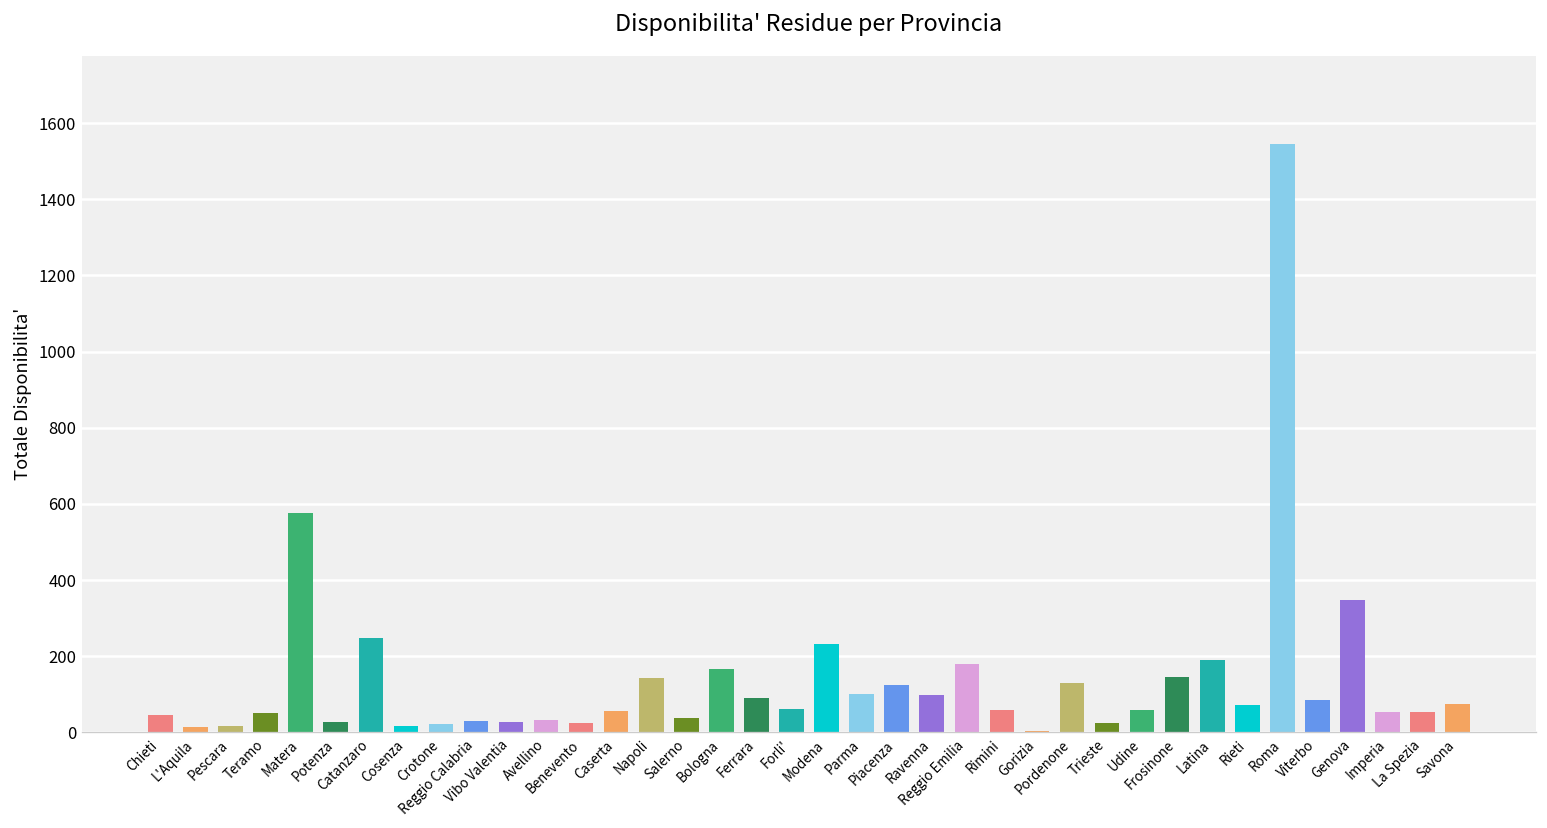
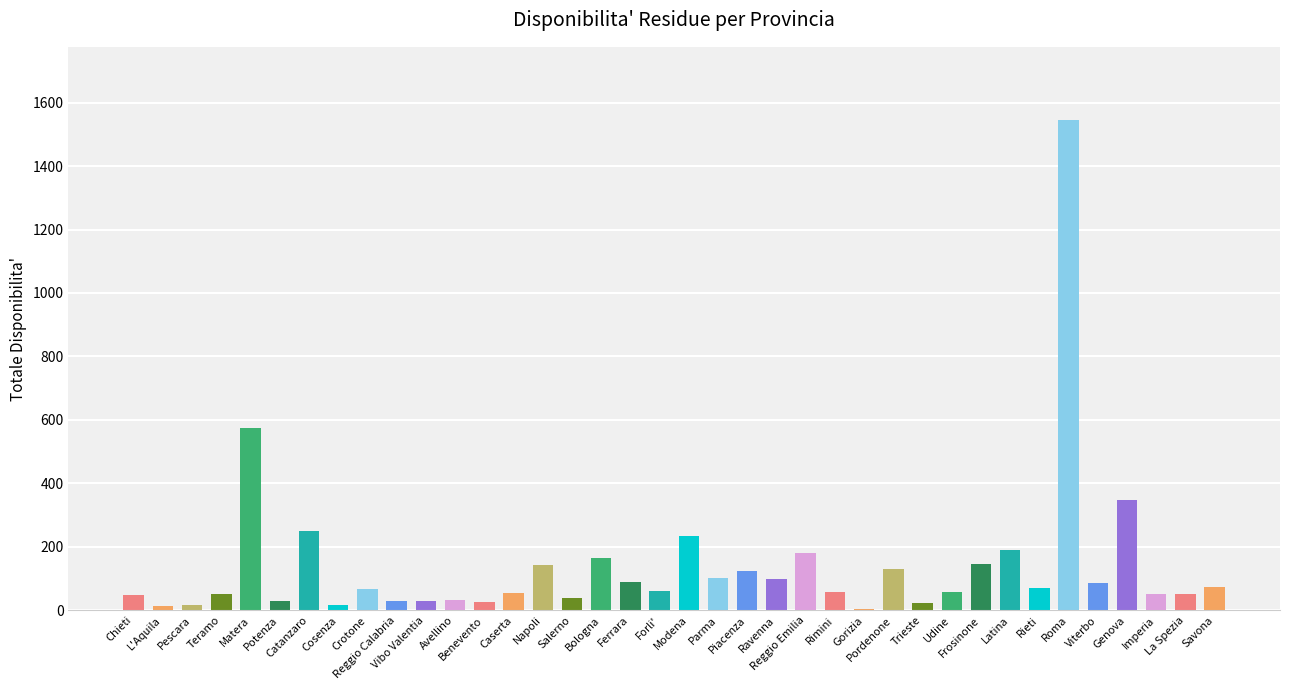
  {
    "Chieti": 50,
    "L'Aquila": 20,
    "Pescara": 20,
    "Teramo": 50,
    "Matera": 580,
    "Potenza": 30,
    "Catanzaro": 250,
    "Cosenza": 20,
-   "Crotone": 20,
+   "Crotone": 70,
    "Reggio Calabria": 30,
    "Vibo Valentia": 30,
    "Avellino": 30,
    "Benevento": 30,
    "Caserta": 60,
    "Napoli": 140,
    "Salerno": 40,
    "Bologna": 170,
    "Ferrara": 90,
    "Forli'": 60,
    "Modena": 230,
    "Parma": 100,
    "Piacenza": 130,
    "Ravenna": 100,
    "Reggio Emilia": 180,
    "Rimini": 60,
    "Pordenone": 130,
    "Trieste": 20,
    "Udine": 60,
    "Frosinone": 150,
    "Latina": 190,
    "Rieti": 70,
    "Roma": 1540,
    "Viterbo": 90,
    "Genova": 350,
    "Imperia": 50,
    "La Spezia": 50,
    "Savona": 70
  }
